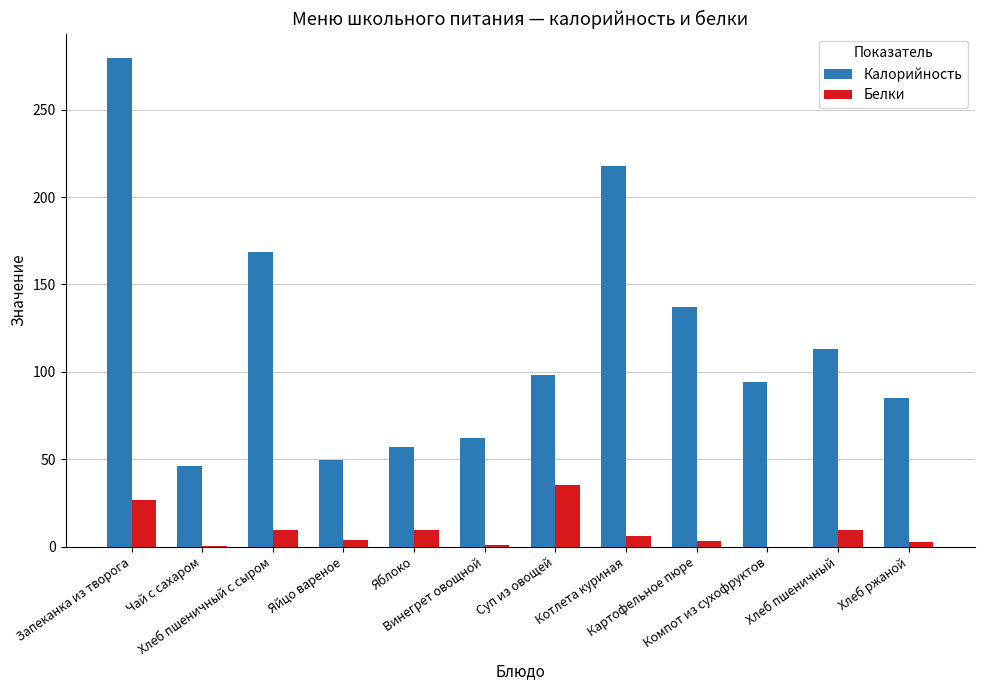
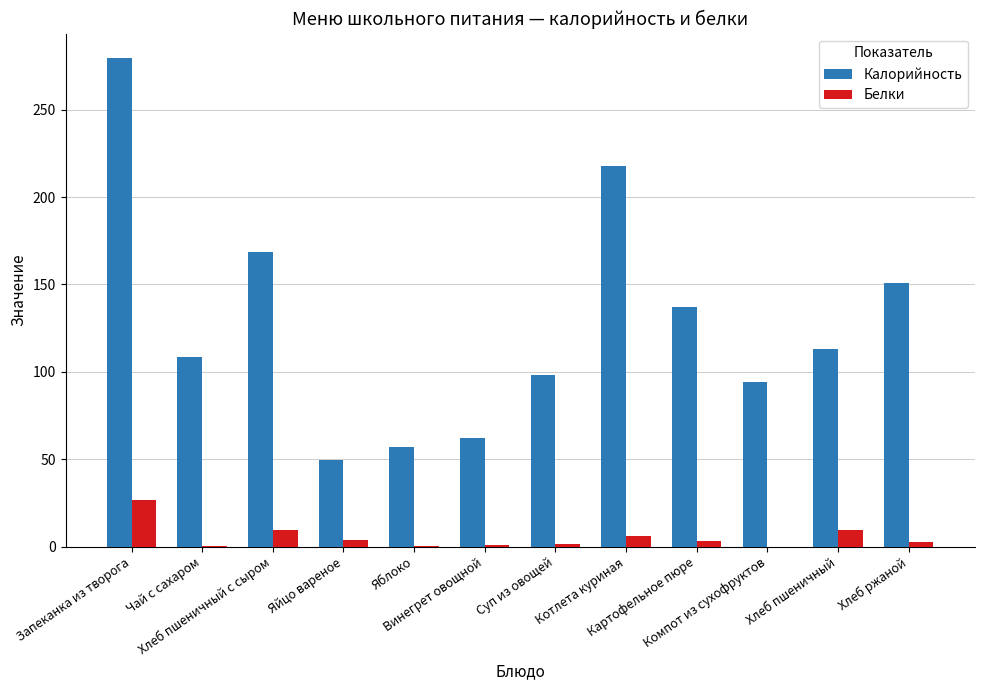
  {
    "Калорийность": {
      "Запеканка из творога": 280,
-     "Чай с сахаром": 46,
+     "Чай с сахаром": 108,
      "Хлеб пшеничный с сыром": 169,
      "Яйцо вареное": 50,
      "Яблоко": 57,
      "Винегрет овощной": 62,
      "Суп из овощей": 98,
      "Котлета куриная": 218,
      "Картофельное пюре": 137,
      "Компот из сухофруктов": 94,
      "Хлеб пшеничный": 113,
-     "Хлеб ржаной": 85
+     "Хлеб ржаной": 151
    },
    "Белки": {
      "Запеканка из творога": 27,
      "Хлеб пшеничный с сыром": 9,
      "Яйцо вареное": 4,
-     "Яблоко": 10,
-     "Суп из овощей": 35,
+     "Яблоко": 0,
+     "Суп из овощей": 2,
      "Котлета куриная": 6,
      "Картофельное пюре": 3,
      "Хлеб пшеничный": 9,
      "Хлеб ржаной": 3
    }
  }
